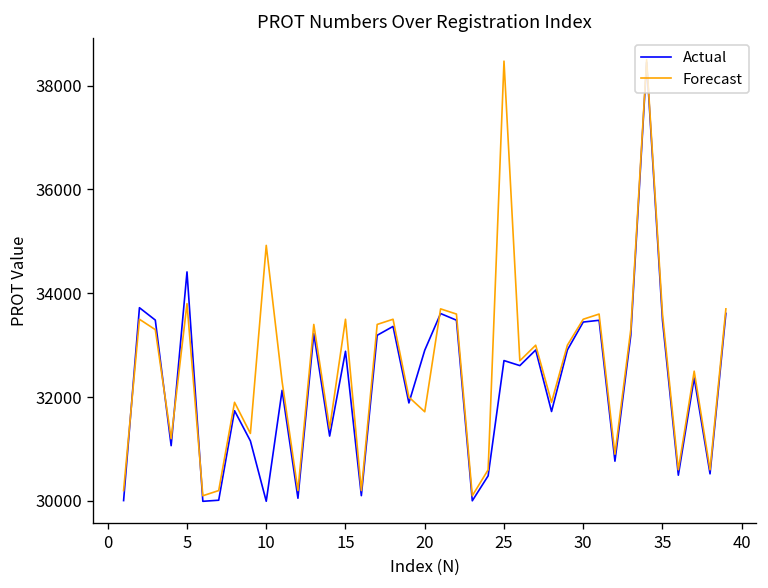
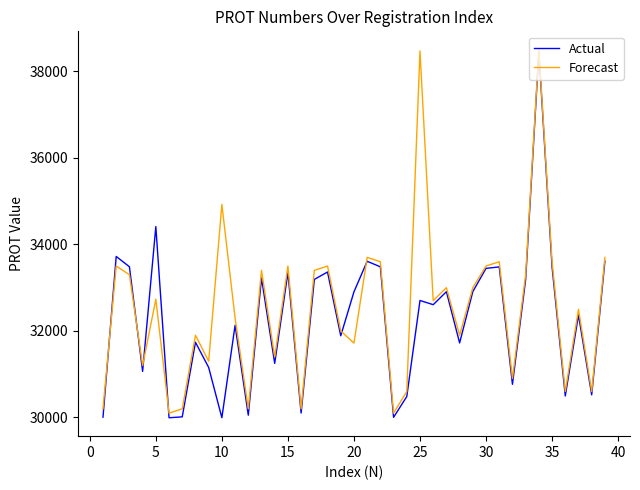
  {
    "Actual": {
      "5": 34400,
      "10": 30000,
-     "15": 32900,
+     "15": 33300,
      "20": 32900,
      "25": 32700,
      "35": 33500
    },
    "Forecast": {
-     "5": 33800,
+     "5": 32700,
      "10": 34900,
      "15": 33500,
      "20": 31700,
      "25": 38500,
      "35": 33600
    }
  }
